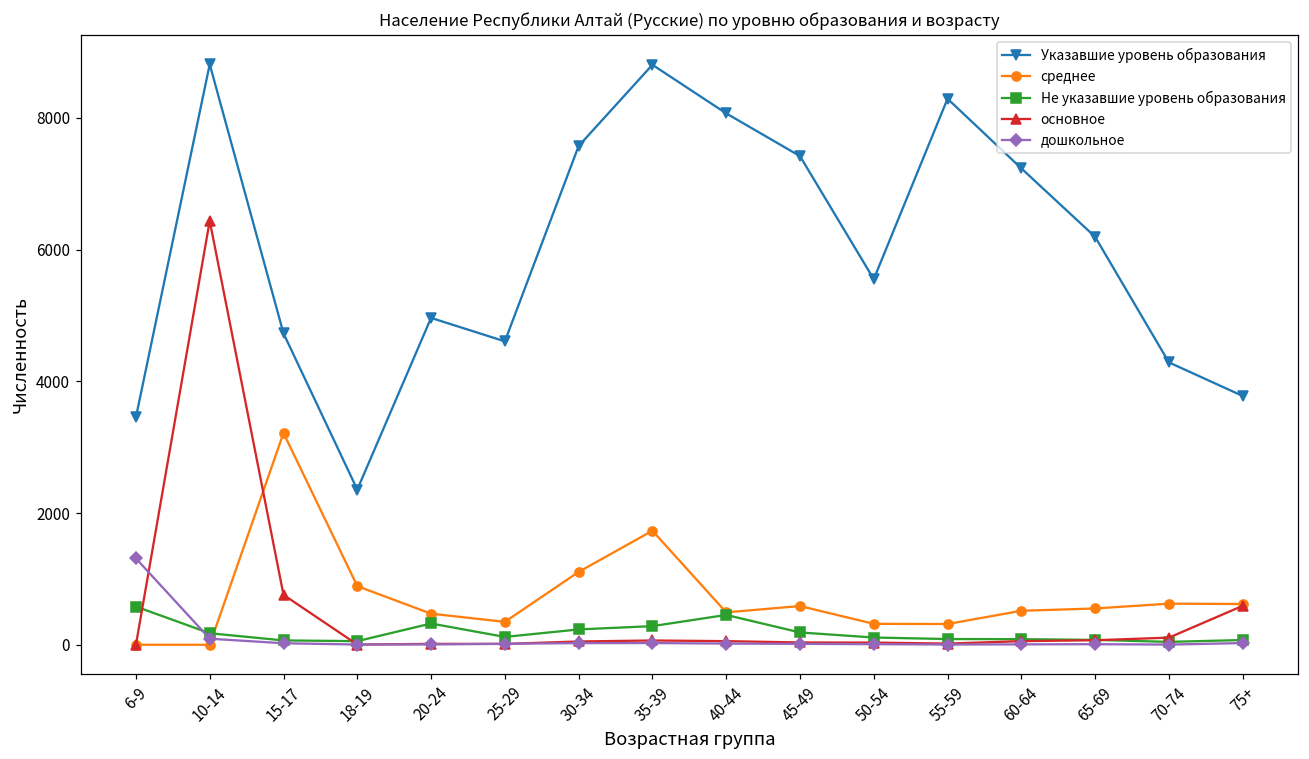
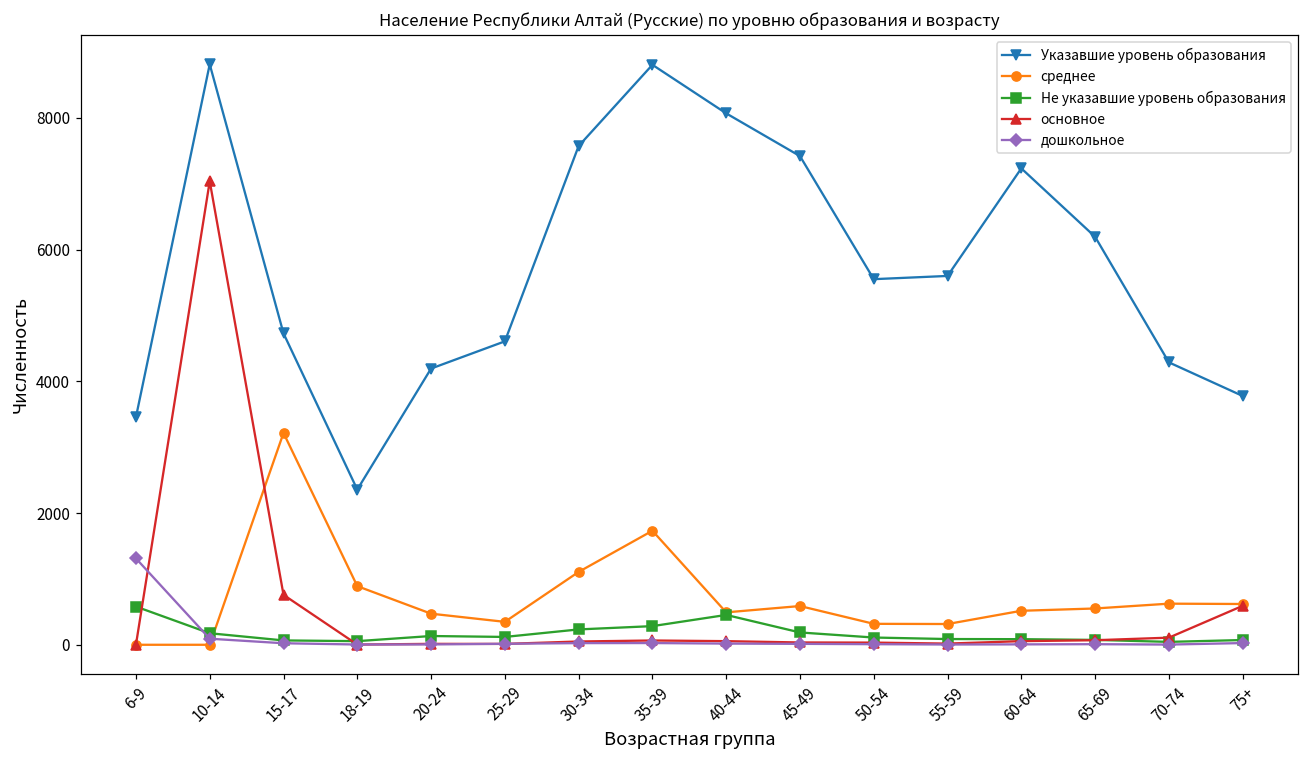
  {
    "Указавшие уровень образования": {
      "6-9": 3500,
      "10-14": 8800,
      "15-17": 4700,
      "18-19": 2400,
-     "20-24": 5000,
+     "20-24": 4200,
      "25-29": 4600,
      "30-34": 7600,
      "35-39": 8800,
      "40-44": 8100,
      "45-49": 7400,
      "50-54": 5600,
-     "55-59": 8300,
+     "55-59": 5600,
      "60-64": 7200,
      "65-69": 6200,
      "70-74": 4300,
      "75+": 3800
    },
    "среднее": {
      "10-14": 0,
      "15-17": 3200,
      "18-19": 900,
      "20-24": 500,
      "25-29": 300,
      "30-34": 1100,
      "35-39": 1700,
      "45-49": 600,
      "50-54": 300,
      "55-59": 300,
      "60-64": 500,
      "65-69": 600,
      "70-74": 600
    },
    "Не указавшие уровень образования": {
      "6-9": 600,
      "10-14": 200,
      "15-17": 100,
      "18-19": 100,
-     "20-24": 300,
+     "20-24": 100,
      "25-29": 100,
      "30-34": 200,
      "35-39": 300,
      "45-49": 200,
      "50-54": 100,
      "55-59": 100,
      "75+": 100
    },
    "основное": {
-     "10-14": 6400,
+     "10-14": 7000,
      "15-17": 800,
      "70-74": 100
    },
    "дошкольное": {
      "6-9": 1300,
      "10-14": 100,
      "15-17": 0,
      "60-64": 0,
      "65-69": 0,
      "75+": 0
    }
  }
